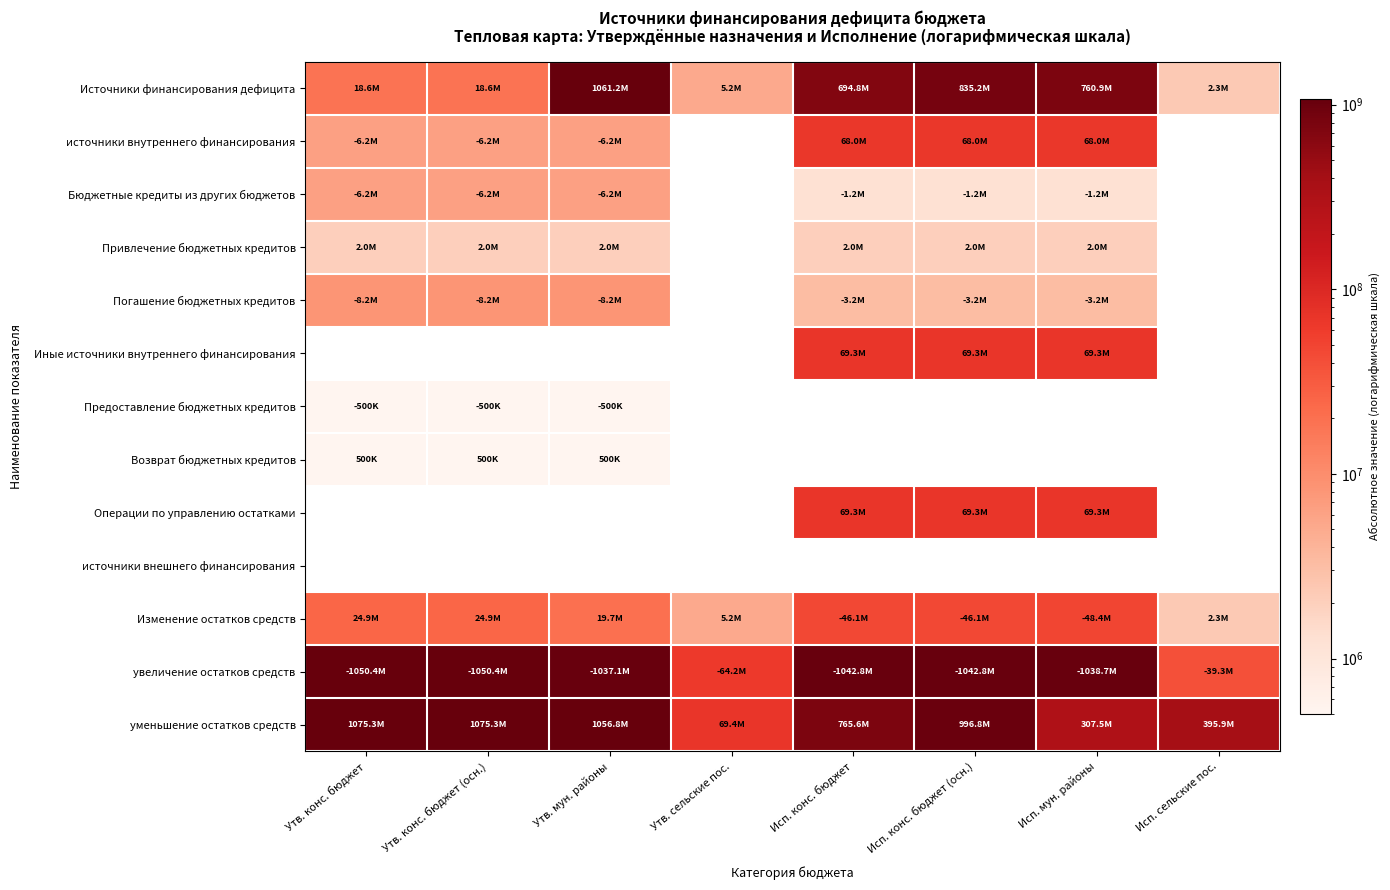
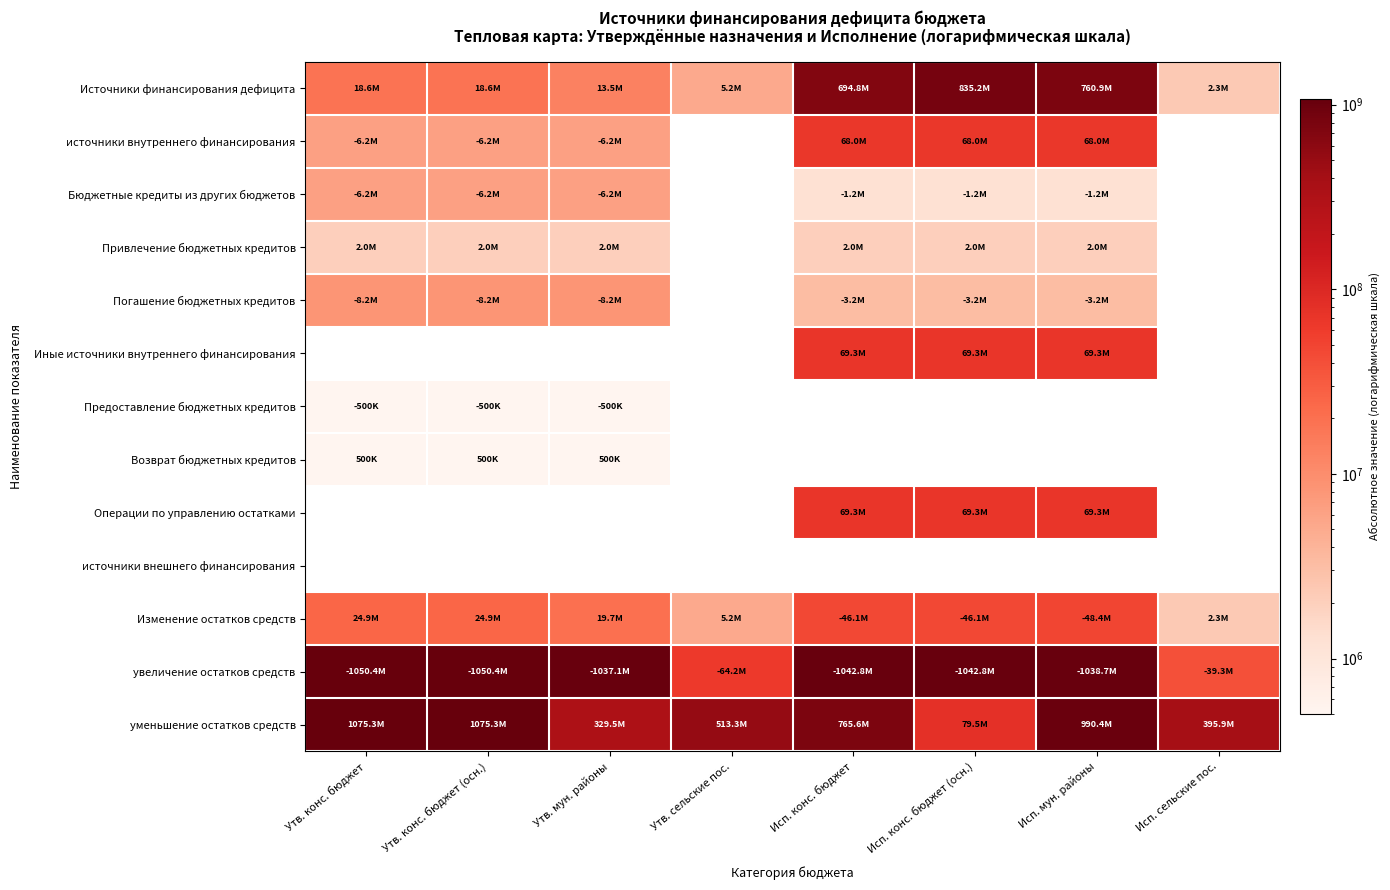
  {
    "Источники финансирования дефицита": {
      "Утв. конс. бюджет": "18.6M",
      "Утв. конс. бюджет (осн.)": "18.6M",
-     "Утв. мун. районы": "1061.2M",
+     "Утв. мун. районы": "13.5M",
      "Утв. сельские пос.": "5.2M",
      "Исп. конс. бюджет": "694.8M",
      "Исп. конс. бюджет (осн.)": "835.2M",
      "Исп. мун. районы": "760.9M",
      "Исп. сельские пос.": "2.3M"
    },
    "источники внутреннего финансирования": {
      "Утв. конс. бюджет": "-6.2M",
      "Утв. конс. бюджет (осн.)": "-6.2M",
      "Утв. мун. районы": "-6.2M",
      "Исп. конс. бюджет": "68.0M",
      "Исп. конс. бюджет (осн.)": "68.0M",
      "Исп. мун. районы": "68.0M"
    },
    "Бюджетные кредиты из других бюджетов": {
      "Утв. конс. бюджет": "-6.2M",
      "Утв. конс. бюджет (осн.)": "-6.2M",
      "Утв. мун. районы": "-6.2M",
      "Исп. конс. бюджет": "-1.2M",
      "Исп. конс. бюджет (осн.)": "-1.2M",
      "Исп. мун. районы": "-1.2M"
    },
    "Привлечение бюджетных кредитов": {
      "Утв. конс. бюджет": "2.0M",
      "Утв. конс. бюджет (осн.)": "2.0M",
      "Утв. мун. районы": "2.0M",
      "Исп. конс. бюджет": "2.0M",
      "Исп. конс. бюджет (осн.)": "2.0M",
      "Исп. мун. районы": "2.0M"
    },
    "Погашение бюджетных кредитов": {
      "Утв. конс. бюджет": "-8.2M",
      "Утв. конс. бюджет (осн.)": "-8.2M",
      "Утв. мун. районы": "-8.2M",
      "Исп. конс. бюджет": "-3.2M",
      "Исп. конс. бюджет (осн.)": "-3.2M",
      "Исп. мун. районы": "-3.2M"
    },
    "Иные источники внутреннего финансирования": {
      "Исп. конс. бюджет": "69.3M",
      "Исп. конс. бюджет (осн.)": "69.3M",
      "Исп. мун. районы": "69.3M"
    },
    "Предоставление бюджетных кредитов": {
      "Утв. конс. бюджет": "-500K",
      "Утв. конс. бюджет (осн.)": "-500K",
      "Утв. мун. районы": "-500K"
    },
    "Возврат бюджетных кредитов": {
      "Утв. конс. бюджет": "500K",
      "Утв. конс. бюджет (осн.)": "500K",
      "Утв. мун. районы": "500K"
    },
    "Операции по управлению остатками": {
      "Исп. конс. бюджет": "69.3M",
      "Исп. конс. бюджет (осн.)": "69.3M",
      "Исп. мун. районы": "69.3M"
    },
    "Изменение остатков средств": {
      "Утв. конс. бюджет": "24.9M",
      "Утв. конс. бюджет (осн.)": "24.9M",
      "Утв. мун. районы": "19.7M",
      "Утв. сельские пос.": "5.2M",
      "Исп. конс. бюджет": "-46.1M",
      "Исп. конс. бюджет (осн.)": "-46.1M",
      "Исп. мун. районы": "-48.4M",
      "Исп. сельские пос.": "2.3M"
    },
    "увеличение остатков средств": {
      "Утв. конс. бюджет": "-1050.4M",
      "Утв. конс. бюджет (осн.)": "-1050.4M",
      "Утв. мун. районы": "-1037.1M",
      "Утв. сельские пос.": "-64.2M",
      "Исп. конс. бюджет": "-1042.8M",
      "Исп. конс. бюджет (осн.)": "-1042.8M",
      "Исп. мун. районы": "-1038.7M",
      "Исп. сельские пос.": "-39.3M"
    },
    "уменьшение остатков средств": {
      "Утв. конс. бюджет": "1075.3M",
      "Утв. конс. бюджет (осн.)": "1075.3M",
-     "Утв. мун. районы": "1056.8M",
-     "Утв. сельские пос.": "69.4M",
+     "Утв. мун. районы": "329.5M",
+     "Утв. сельские пос.": "513.3M",
      "Исп. конс. бюджет": "765.6M",
-     "Исп. конс. бюджет (осн.)": "996.8M",
-     "Исп. мун. районы": "307.5M",
+     "Исп. конс. бюджет (осн.)": "79.5M",
+     "Исп. мун. районы": "990.4M",
      "Исп. сельские пос.": "395.9M"
    }
  }
